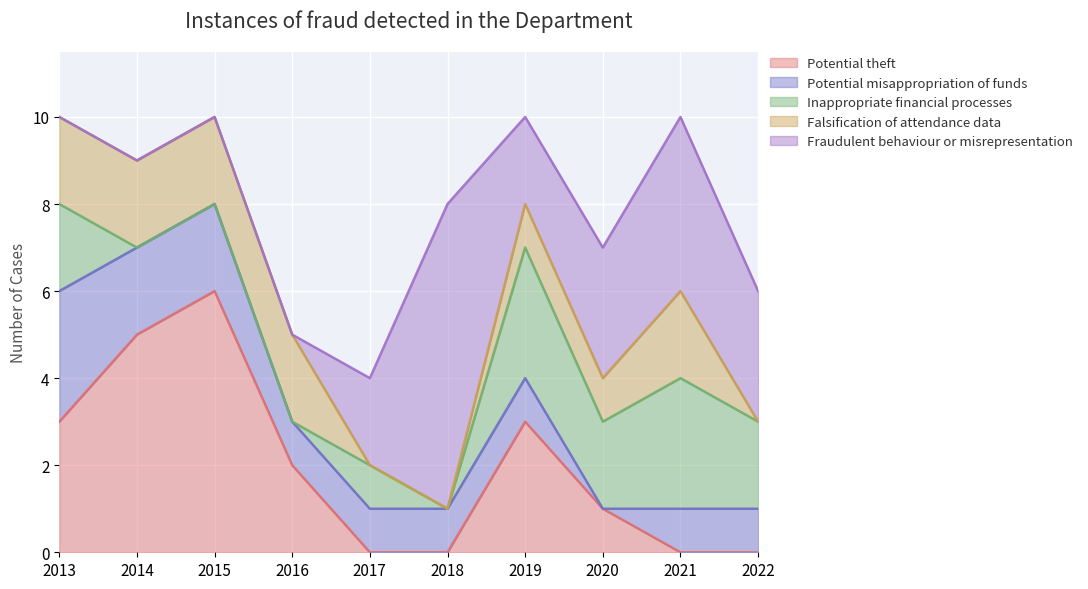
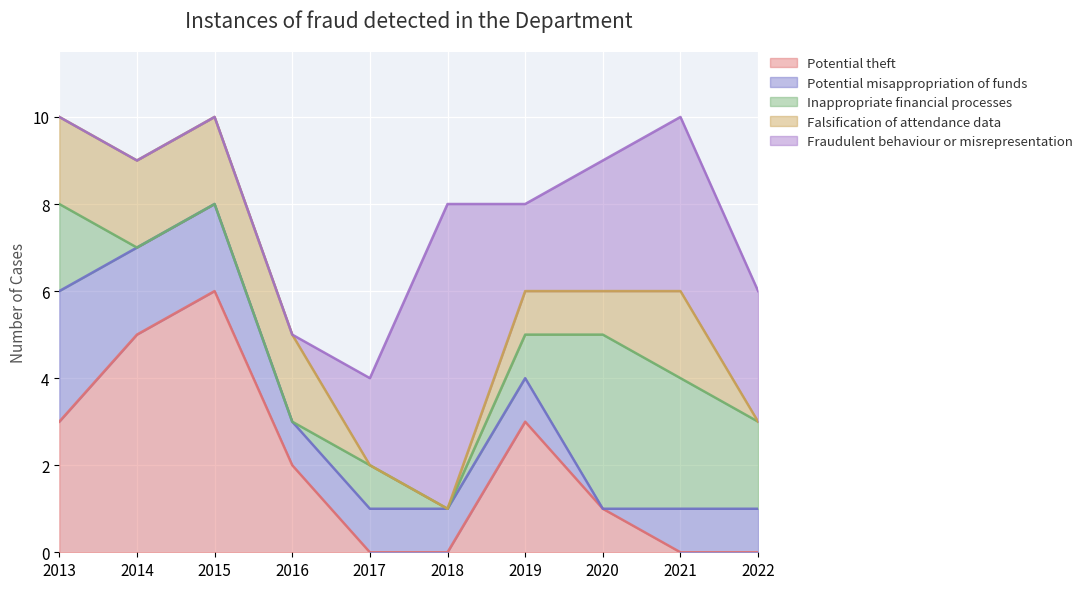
  {
    "Inappropriate financial processes": {
      "2013": 2,
-     "2019": 3,
-     "2020": 2,
+     "2019": 1,
+     "2020": 4,
      "2021": 3
    }
  }
